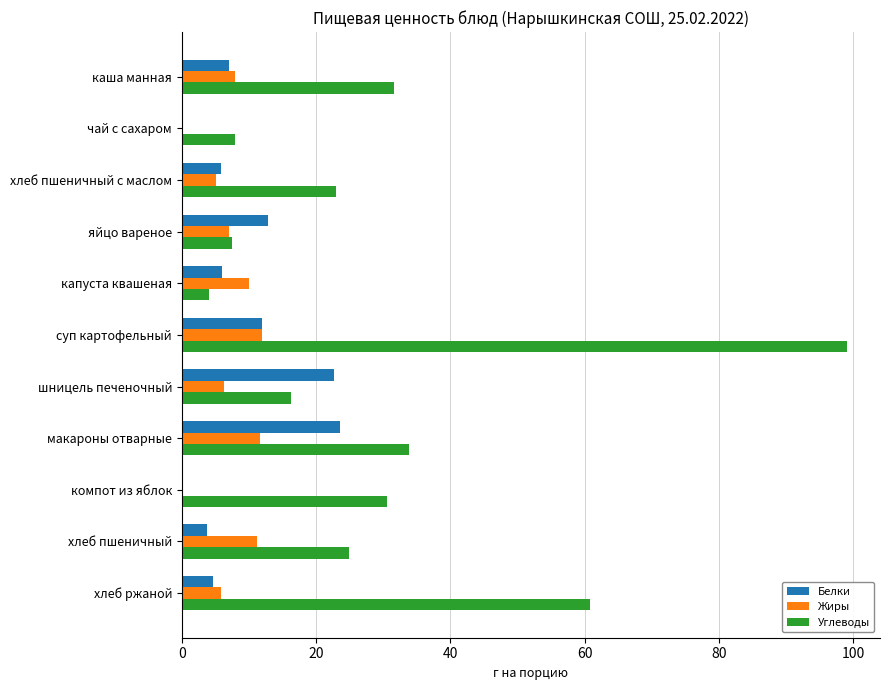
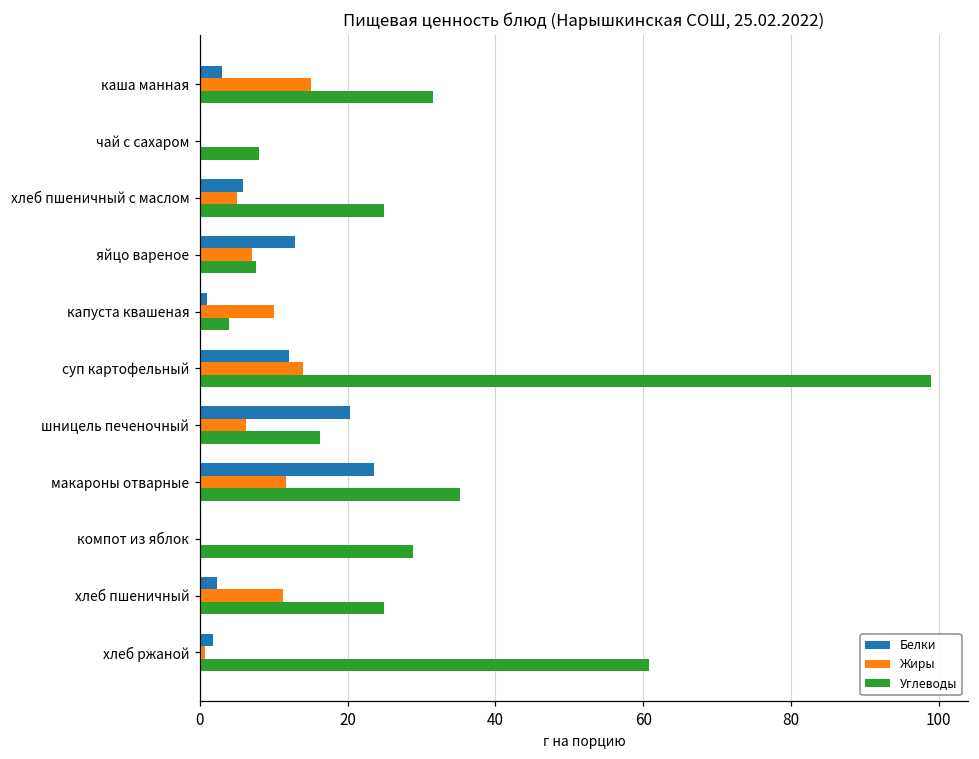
  {
    "Белки": {
-     "каша манная": 7,
+     "каша манная": 3,
      "хлеб пшеничный с маслом": 6,
      "яйцо вареное": 13,
-     "капуста квашеная": 6,
+     "капуста квашеная": 1,
      "суп картофельный": 12,
-     "шницель печеночный": 23,
+     "шницель печеночный": 20,
      "макароны отварные": 24,
-     "хлеб пшеничный": 4,
-     "хлеб ржаной": 5
+     "хлеб пшеничный": 2,
+     "хлеб ржаной": 2
    },
    "Жиры": {
-     "каша манная": 8,
+     "каша манная": 15,
      "чай с сахаром": 0,
      "хлеб пшеничный с маслом": 5,
      "яйцо вареное": 7,
      "капуста квашеная": 10,
-     "суп картофельный": 12,
+     "суп картофельный": 14,
      "шницель печеночный": 6,
      "макароны отварные": 12,
      "хлеб пшеничный": 11,
-     "хлеб ржаной": 6
+     "хлеб ржаной": 1
    },
    "Углеводы": {
      "каша манная": 32,
      "чай с сахаром": 8,
-     "хлеб пшеничный с маслом": 23,
+     "хлеб пшеничный с маслом": 25,
      "яйцо вареное": 8,
      "капуста квашеная": 4,
      "суп картофельный": 99,
      "шницель печеночный": 16,
-     "макароны отварные": 34,
-     "компот из яблок": 31,
+     "макароны отварные": 35,
+     "компот из яблок": 29,
      "хлеб пшеничный": 25,
      "хлеб ржаной": 61
    }
  }
